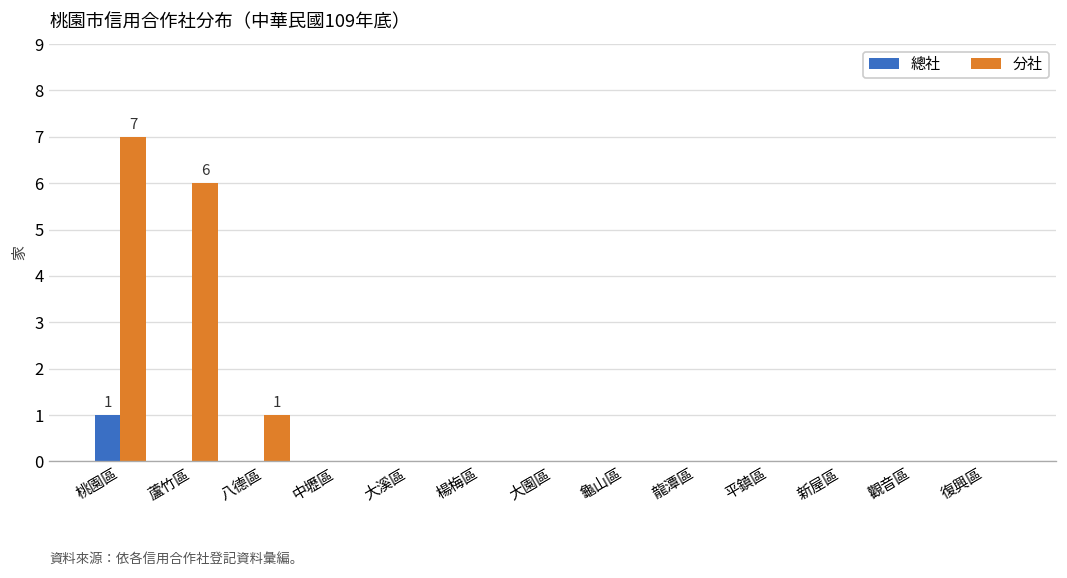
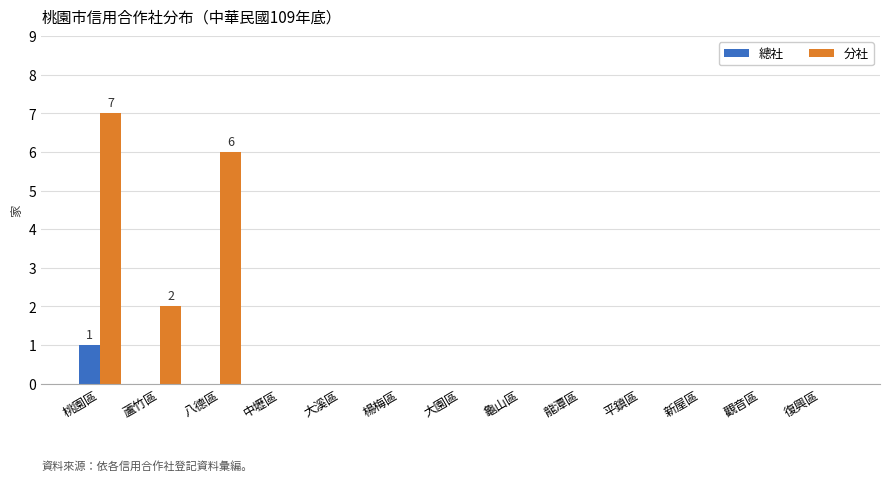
  {
    "總社": {
      "桃園區": 1
    },
    "分社": {
      "桃園區": 7,
-     "蘆竹區": 6,
-     "八德區": 1
+     "蘆竹區": 2,
+     "八德區": 6
    }
  }
